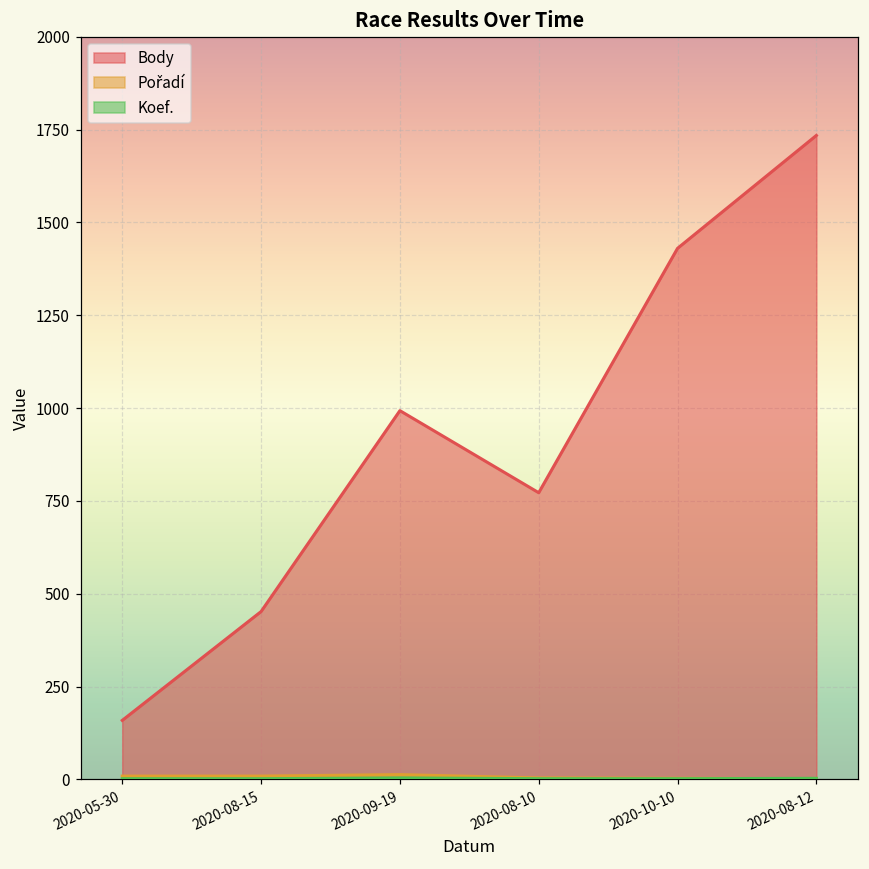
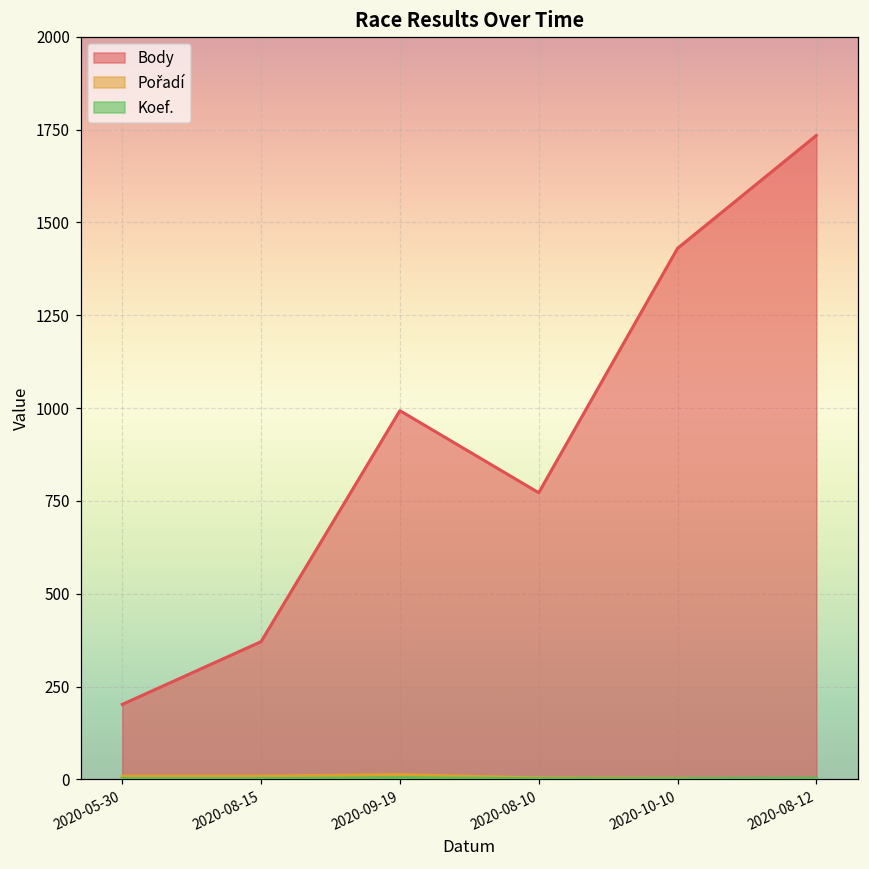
  {
    "Body": {
-     "2020-05-30": 160,
-     "2020-08-15": 450,
+     "2020-05-30": 200,
+     "2020-08-15": 370,
      "2020-09-19": 990,
      "2020-08-10": 770,
      "2020-10-10": 1430,
      "2020-08-12": 1730
    },
    "Pořadí": {
      "2020-09-19": 10
    },
    "Koef.": {
      "2020-09-19": 0
    }
  }
